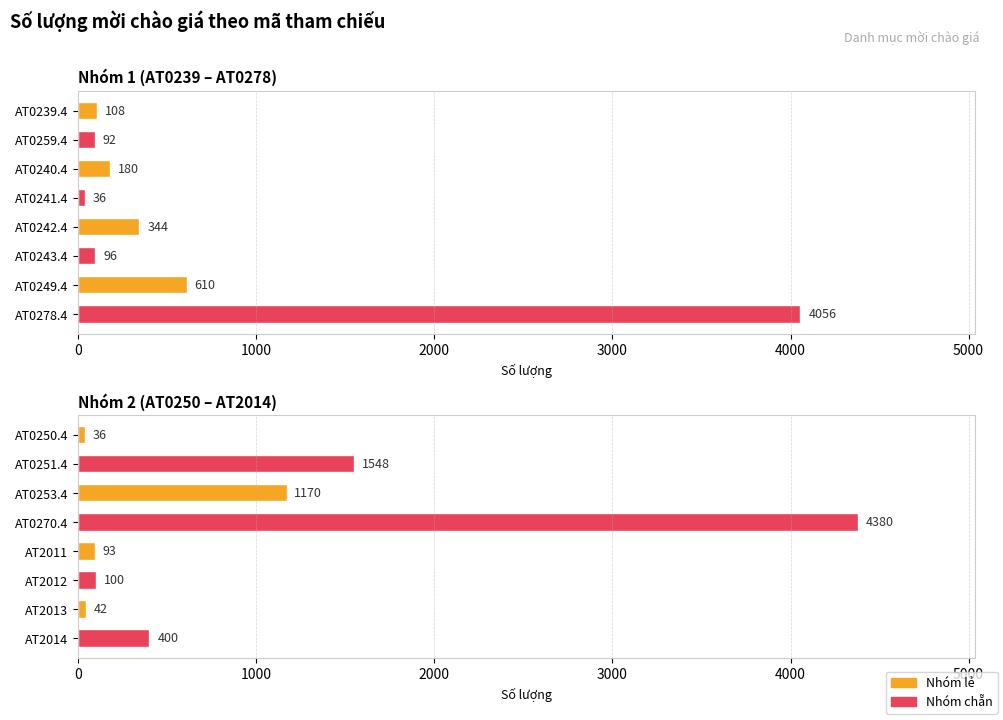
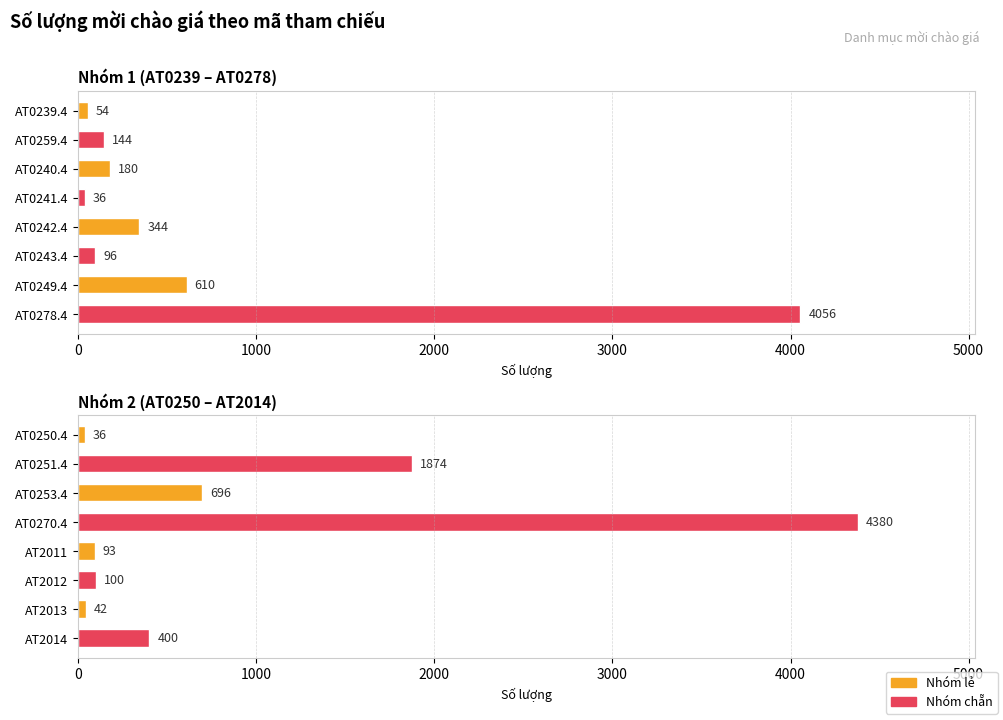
  {
    "Nhóm 1 (AT0239 – AT0278)": {
-     "AT0239.4": 108,
-     "AT0259.4": 92,
+     "AT0239.4": 54,
+     "AT0259.4": 144,
      "AT0240.4": 180,
      "AT0241.4": 36,
      "AT0242.4": 344,
      "AT0243.4": 96,
      "AT0249.4": 610,
      "AT0278.4": 4056
    },
    "Nhóm 2 (AT0250 – AT2014)": {
      "AT0250.4": 36,
-     "AT0251.4": 1548,
-     "AT0253.4": 1170,
+     "AT0251.4": 1874,
+     "AT0253.4": 696,
      "AT0270.4": 4380,
      "AT2011": 93,
      "AT2012": 100,
      "AT2013": 42,
      "AT2014": 400
    }
  }
